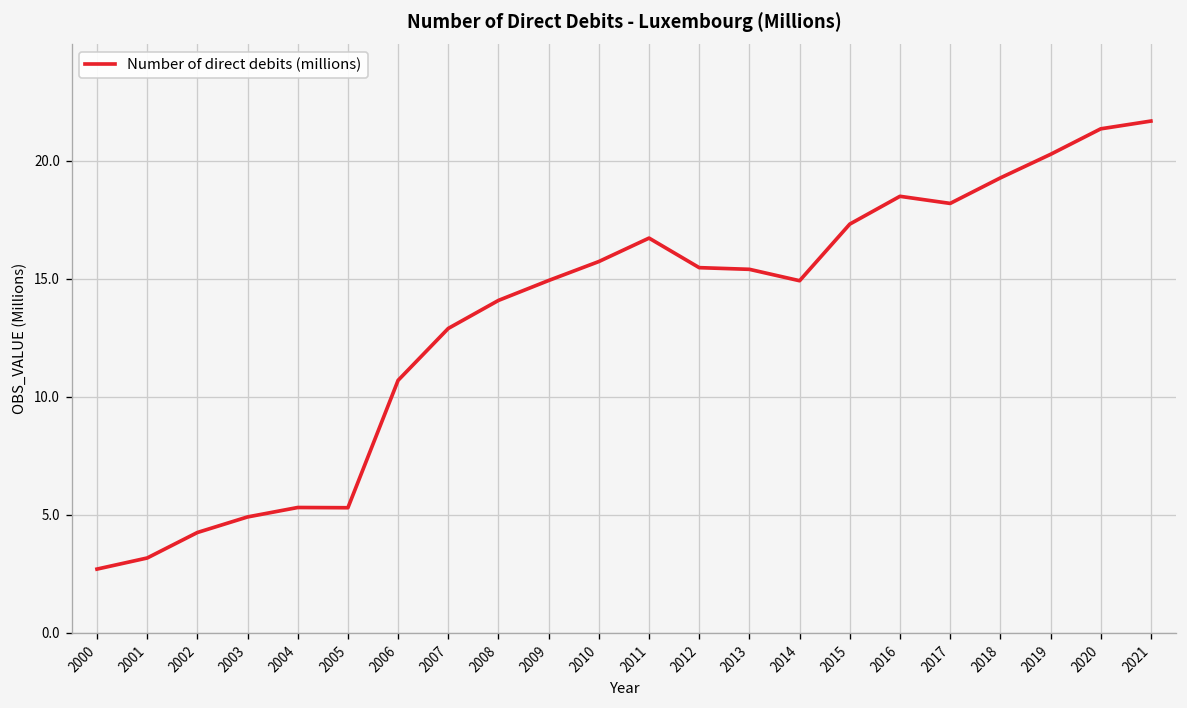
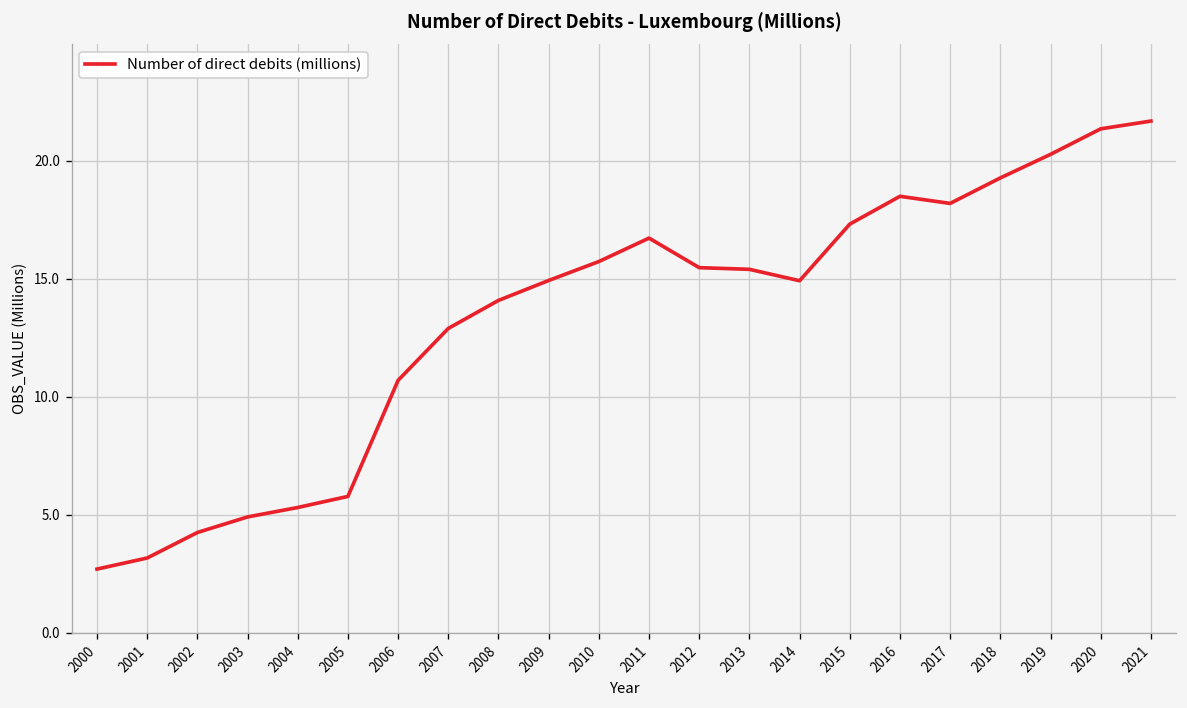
  {
    "2000": 2.7,
    "2001": 3.2,
    "2002": 4.2,
    "2003": 4.9,
    "2004": 5.3,
-   "2005": 5.3,
+   "2005": 5.8,
    "2006": 10.7,
    "2007": 12.9,
    "2008": 14.1,
    "2009": 14.9,
    "2010": 15.7,
    "2011": 16.7,
    "2012": 15.5,
    "2013": 15.4,
    "2014": 14.9,
    "2015": 17.3,
    "2016": 18.5,
    "2017": 18.2,
    "2018": 19.3,
    "2019": 20.3,
    "2020": 21.3,
    "2021": 21.7
  }
